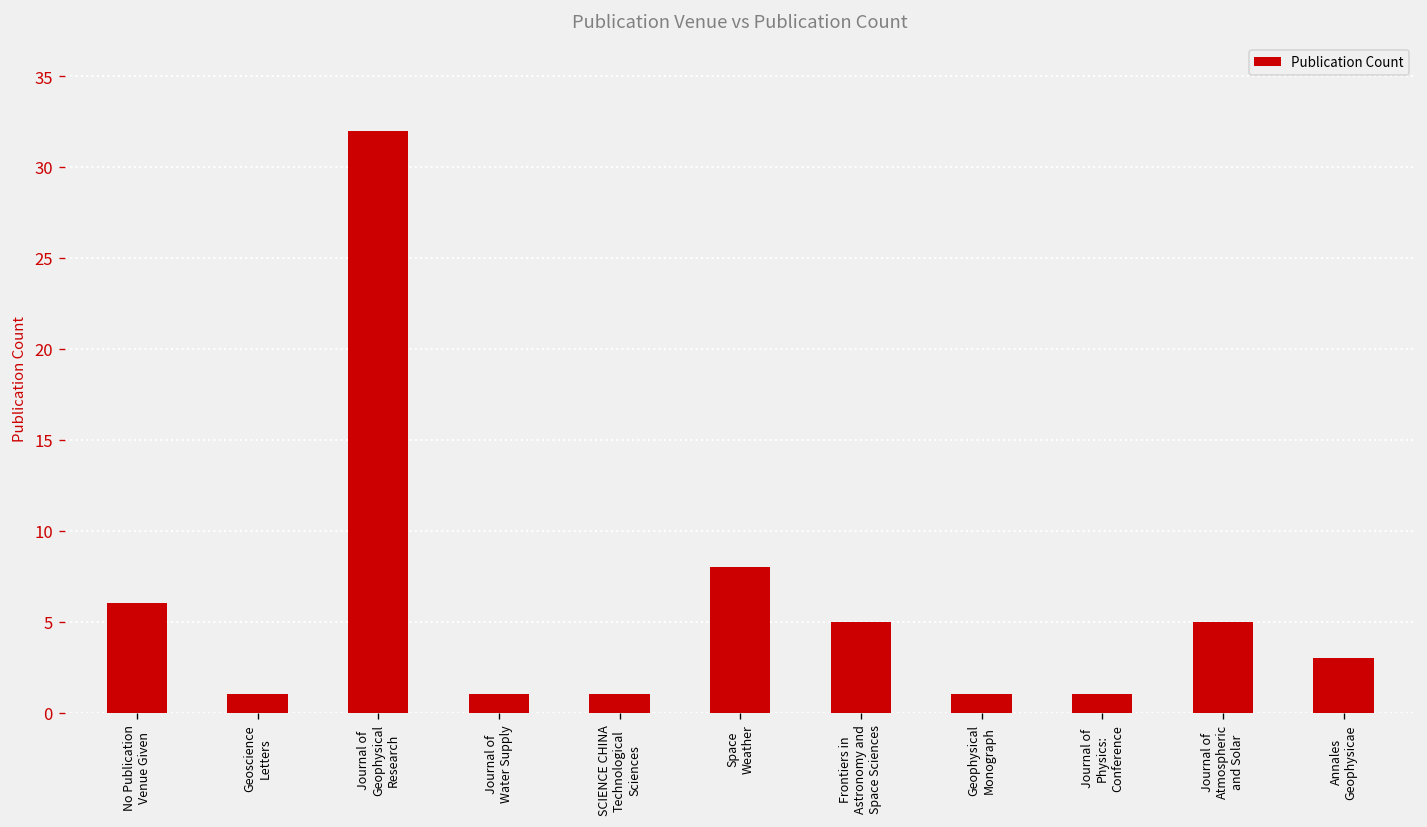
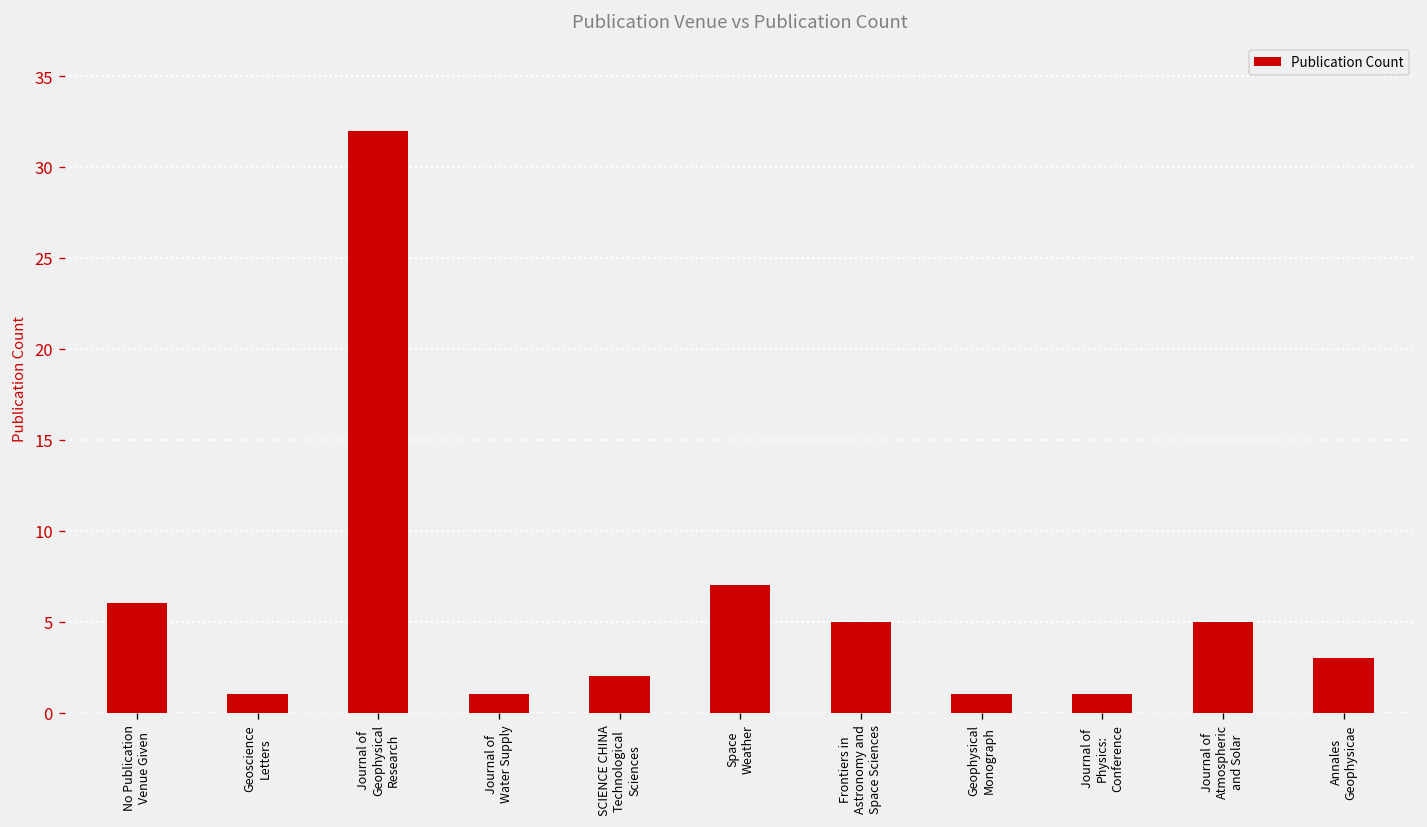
  {
    "No Publication Venue Given": 6,
    "Geoscience Letters": 1,
    "Journal of Geophysical Research": 32,
    "Journal of Water Supply": 1,
-   "SCIENCE CHINA Technological Sciences": 1,
-   "Space Weather": 8,
+   "SCIENCE CHINA Technological Sciences": 2,
+   "Space Weather": 7,
    "Frontiers in Astronomy and Space Sciences": 5,
    "Geophysical Monograph": 1,
    "Journal of Physics: Conference": 1,
    "Journal of Atmospheric and Solar": 5,
    "Annales Geophysicae": 3
  }
